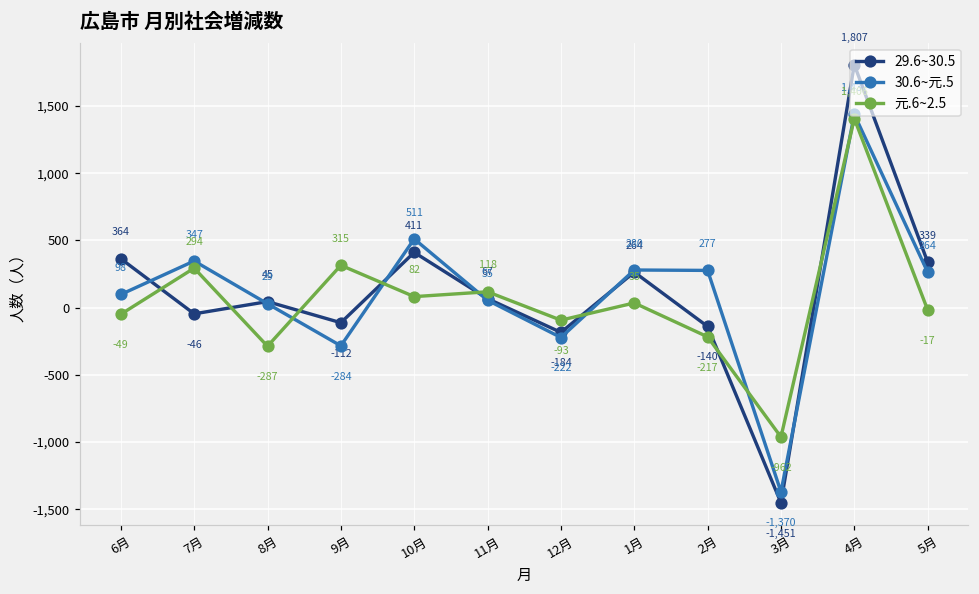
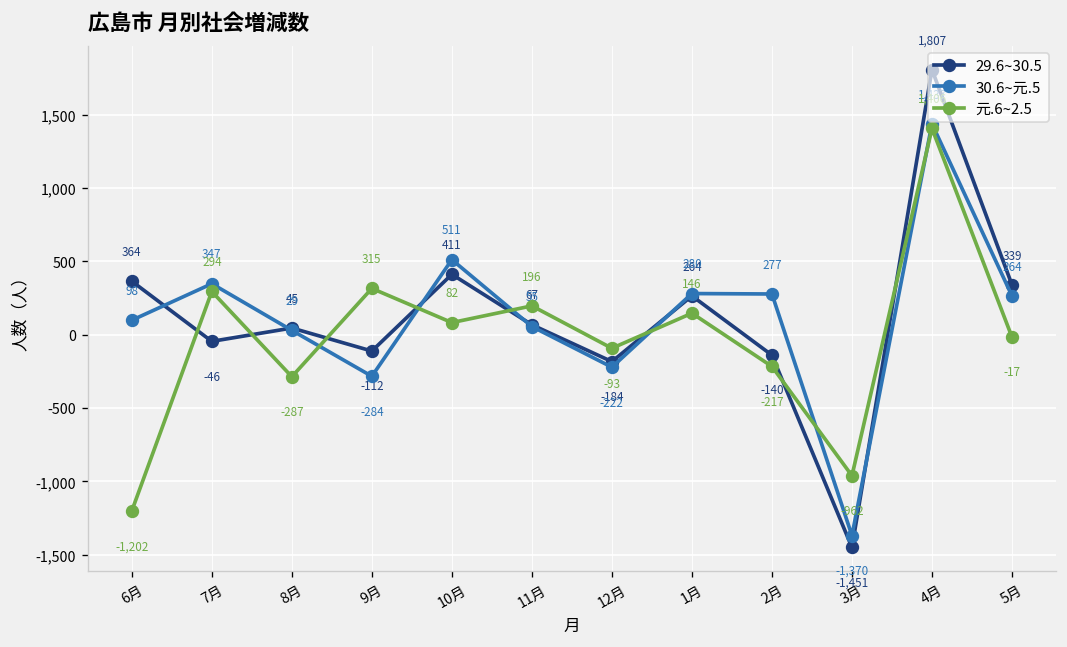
  {
    "29.6~30.5": {
      "6月": "364",
      "7月": "-46",
      "9月": "-112",
      "10月": "411",
      "2月": "-140",
      "3月": "-1,451",
      "5月": "339"
    },
    "30.6~元.5": {
      "6月": "98",
      "9月": "-284",
      "10月": "511",
      "2月": "277",
      "3月": "-1,370",
      "5月": "264"
    },
    "元.6~2.5": {
-     "6月": "-49",
+     "6月": "-1,202",
      "8月": "-287",
      "9月": "315",
      "10月": "82",
-     "11月": "118",
+     "11月": "196",
      "12月": "-93",
-     "1月": "35",
+     "1月": "146",
      "2月": "-217",
      "3月": "-962",
      "5月": "-17"
    }
  }
